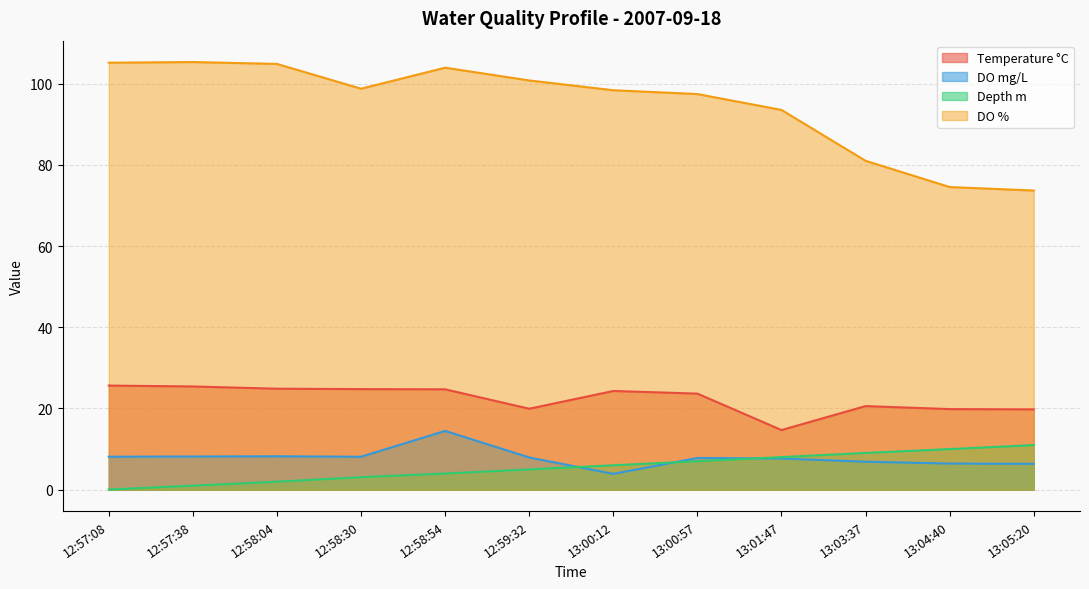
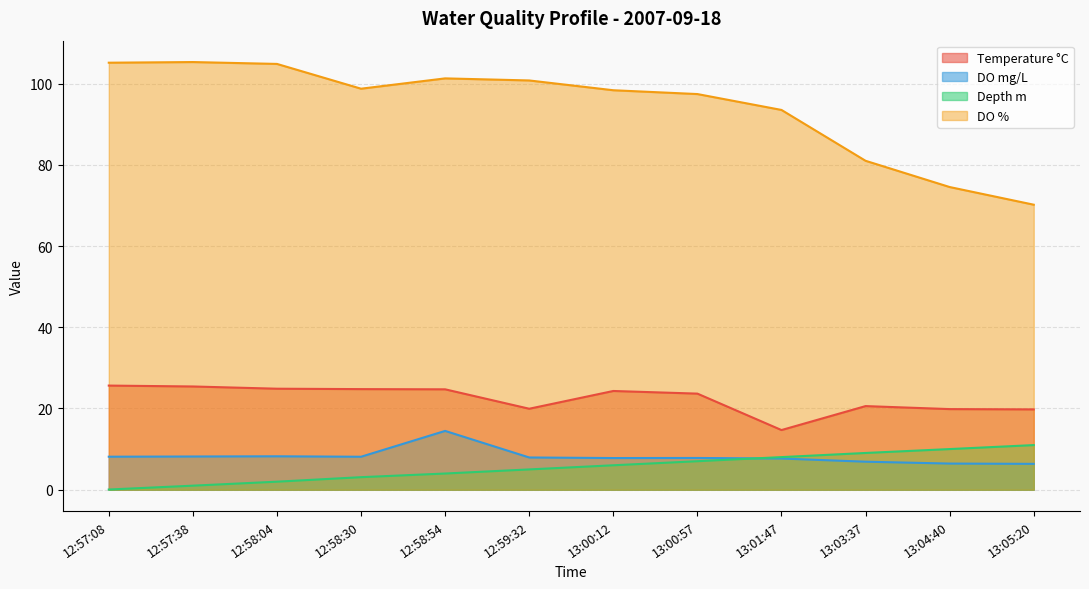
  {
    "Temperature °C": {
      "12:57:08": 26,
      "12:57:38": 25,
      "12:58:04": 25,
      "12:58:30": 25,
      "12:58:54": 25,
      "12:59:32": 20,
      "13:00:12": 24,
      "13:00:57": 24,
      "13:01:47": 15,
      "13:03:37": 21,
      "13:04:40": 20,
      "13:05:20": 20
    },
    "DO mg/L": {
      "12:57:08": 8,
      "12:57:38": 8,
      "12:58:04": 8,
      "12:58:30": 8,
      "12:58:54": 14,
      "12:59:32": 8,
-     "13:00:12": 4,
+     "13:00:12": 8,
      "13:00:57": 8,
      "13:03:37": 7,
      "13:04:40": 6,
      "13:05:20": 6
    },
    "Depth m": {
      "12:57:08": 0,
      "12:57:38": 1,
      "12:58:04": 2,
      "12:58:30": 3,
      "12:58:54": 4,
      "12:59:32": 5,
      "13:00:12": 6,
      "13:00:57": 7,
      "13:03:37": 9,
      "13:04:40": 10,
      "13:05:20": 11
    },
    "DO %": {
      "12:57:08": 105,
      "12:57:38": 105,
      "12:58:04": 105,
      "12:58:30": 99,
-     "12:58:54": 104,
+     "12:58:54": 101,
      "12:59:32": 101,
      "13:00:12": 98,
      "13:00:57": 97,
      "13:01:47": 94,
      "13:03:37": 81,
      "13:04:40": 75,
-     "13:05:20": 74
+     "13:05:20": 70
    }
  }
